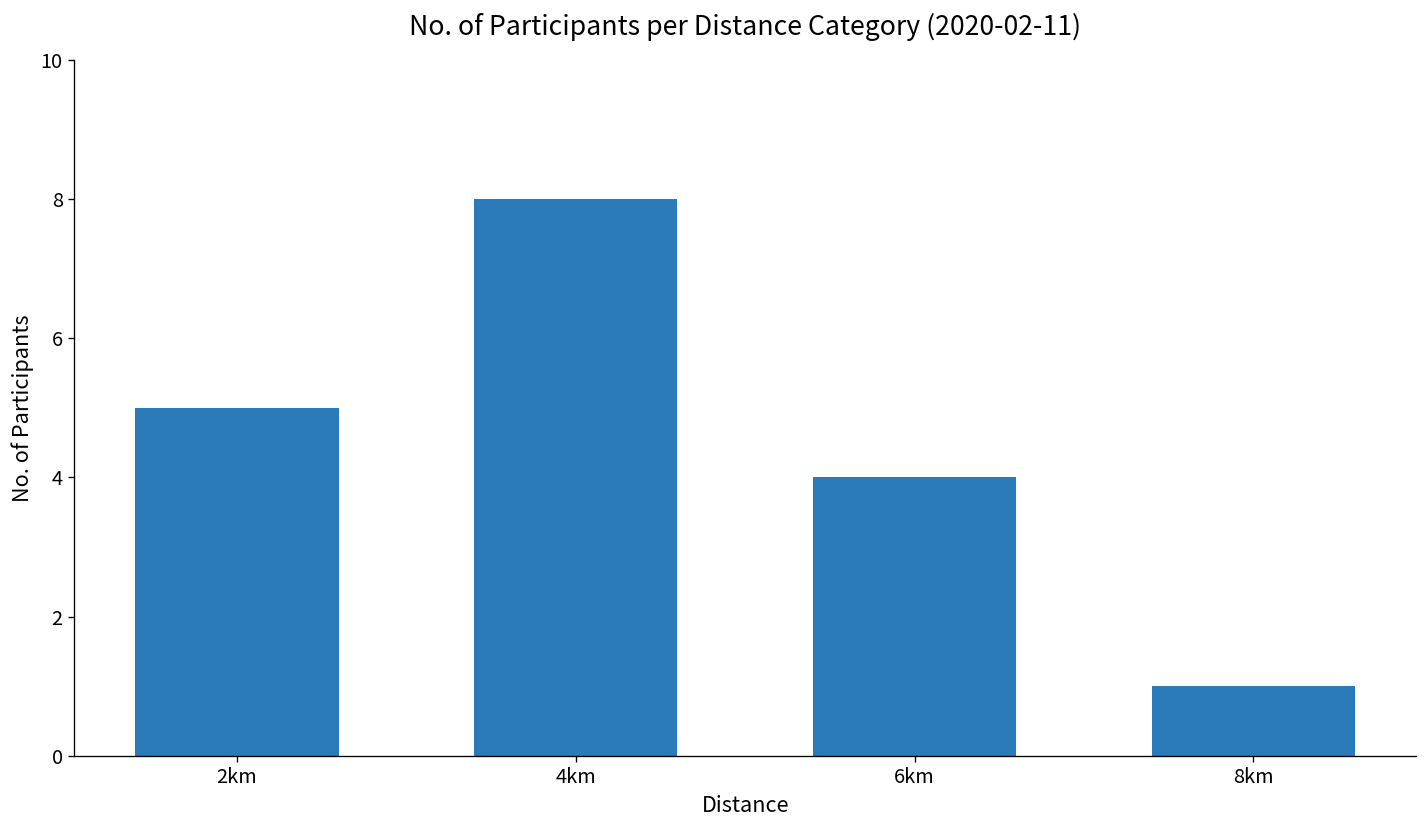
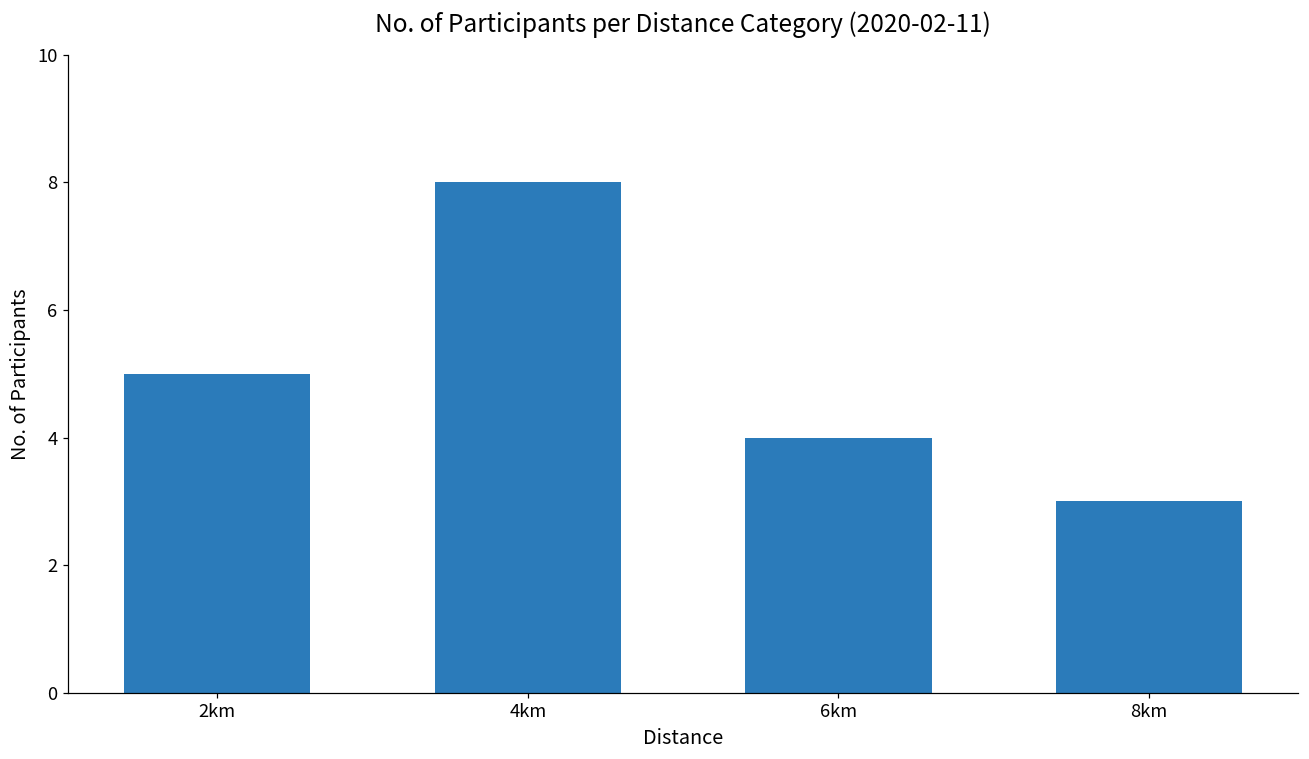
  {
    "2km": 5,
    "4km": 8,
    "6km": 4,
-   "8km": 1
+   "8km": 3
  }
